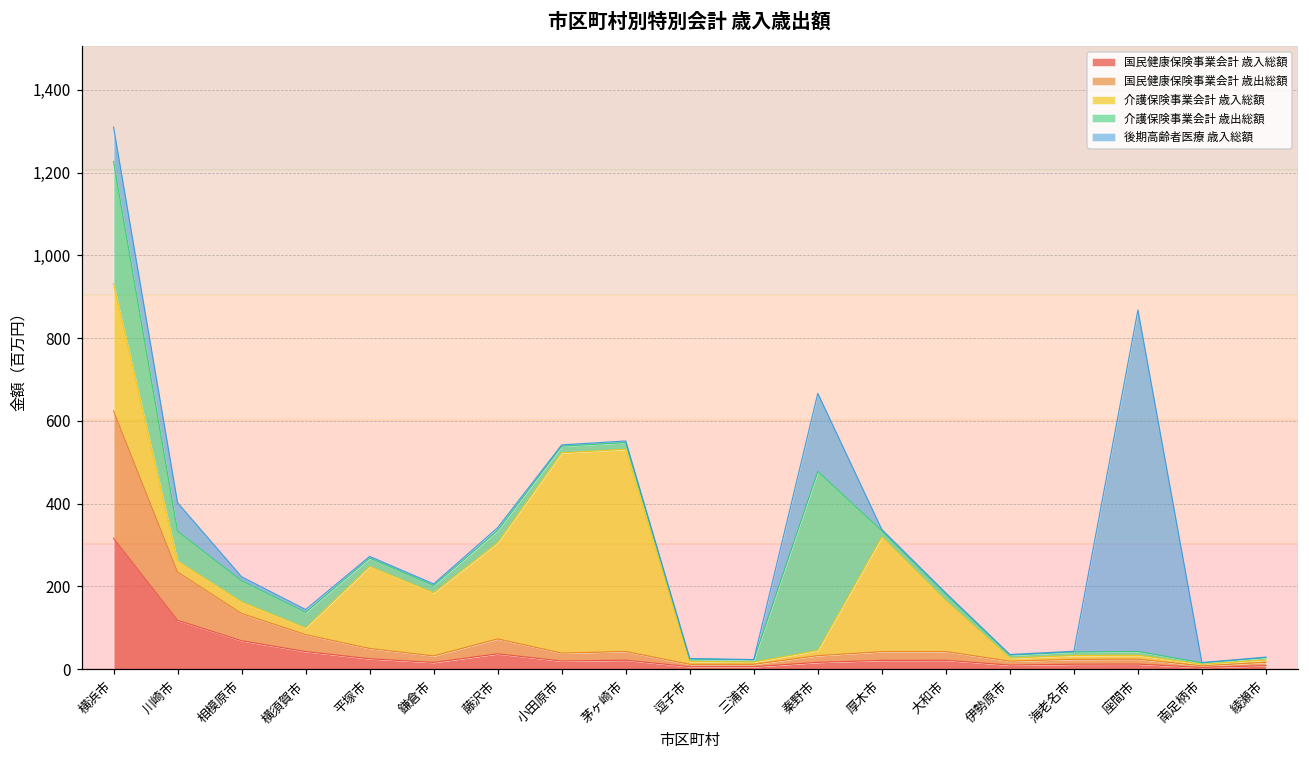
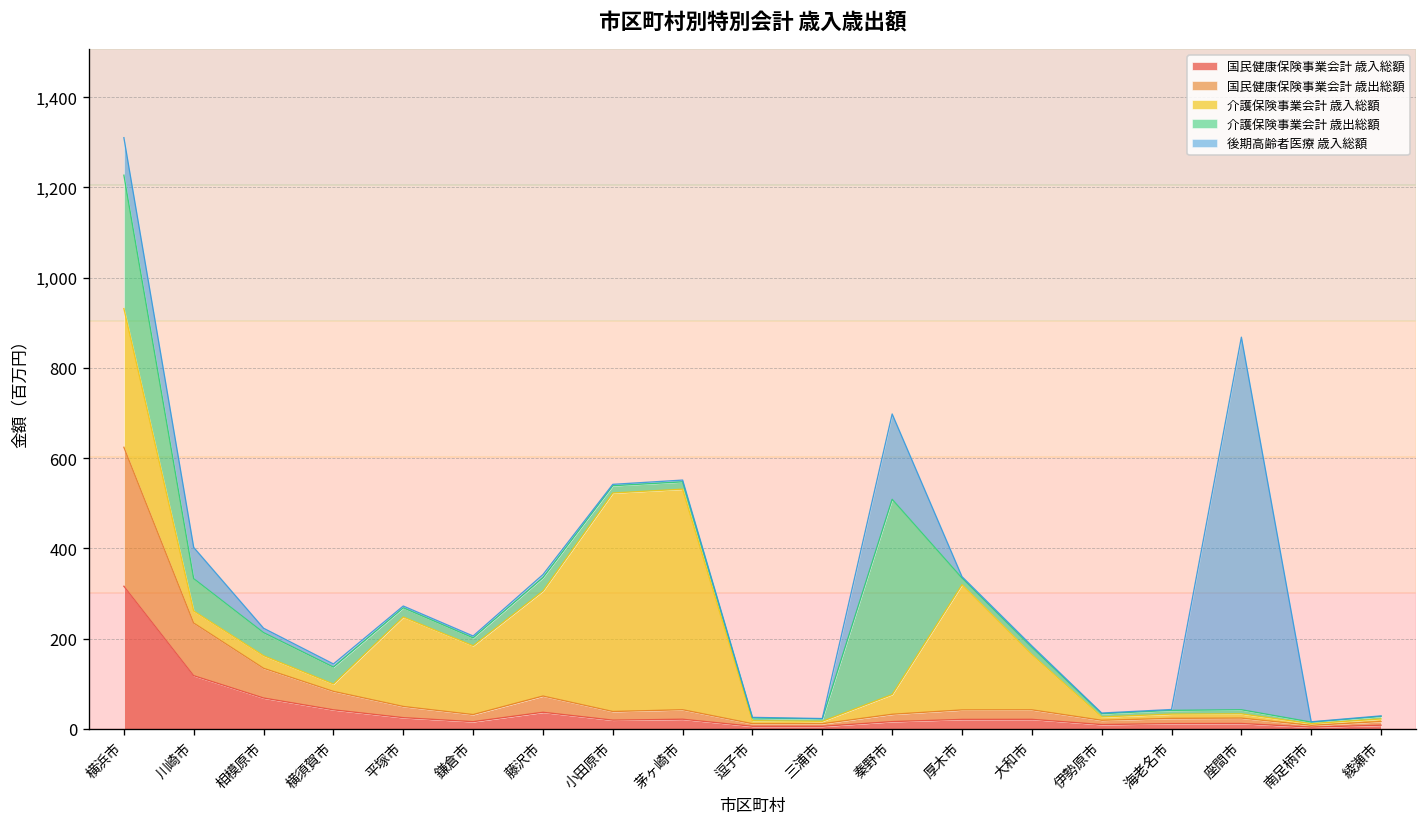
  {
    "介護保険事業会計 歳入総額": {
      "横浜市": 310,
      "川崎市": 30,
      "相模原市": 30,
      "横須賀市": 20,
      "平塚市": 200,
      "鎌倉市": 150,
      "藤沢市": 230,
      "小田原市": 480,
      "茅ヶ崎市": 490,
-     "秦野市": 10,
+     "秦野市": 40,
      "厚木市": 280,
      "大和市": 120,
      "伊勢原市": 10,
      "海老名市": 10,
      "座間市": 10
    },
    "介護保険事業会計 歳出総額": {
      "横浜市": 300,
      "川崎市": 70,
      "相模原市": 50,
      "秦野市": 430,
      "座間市": 10
    },
    "後期高齢者医療 歳入総額": {
      "横浜市": 80,
      "川崎市": 70,
      "相模原市": 10,
      "秦野市": 190,
      "座間市": 830
    }
  }
